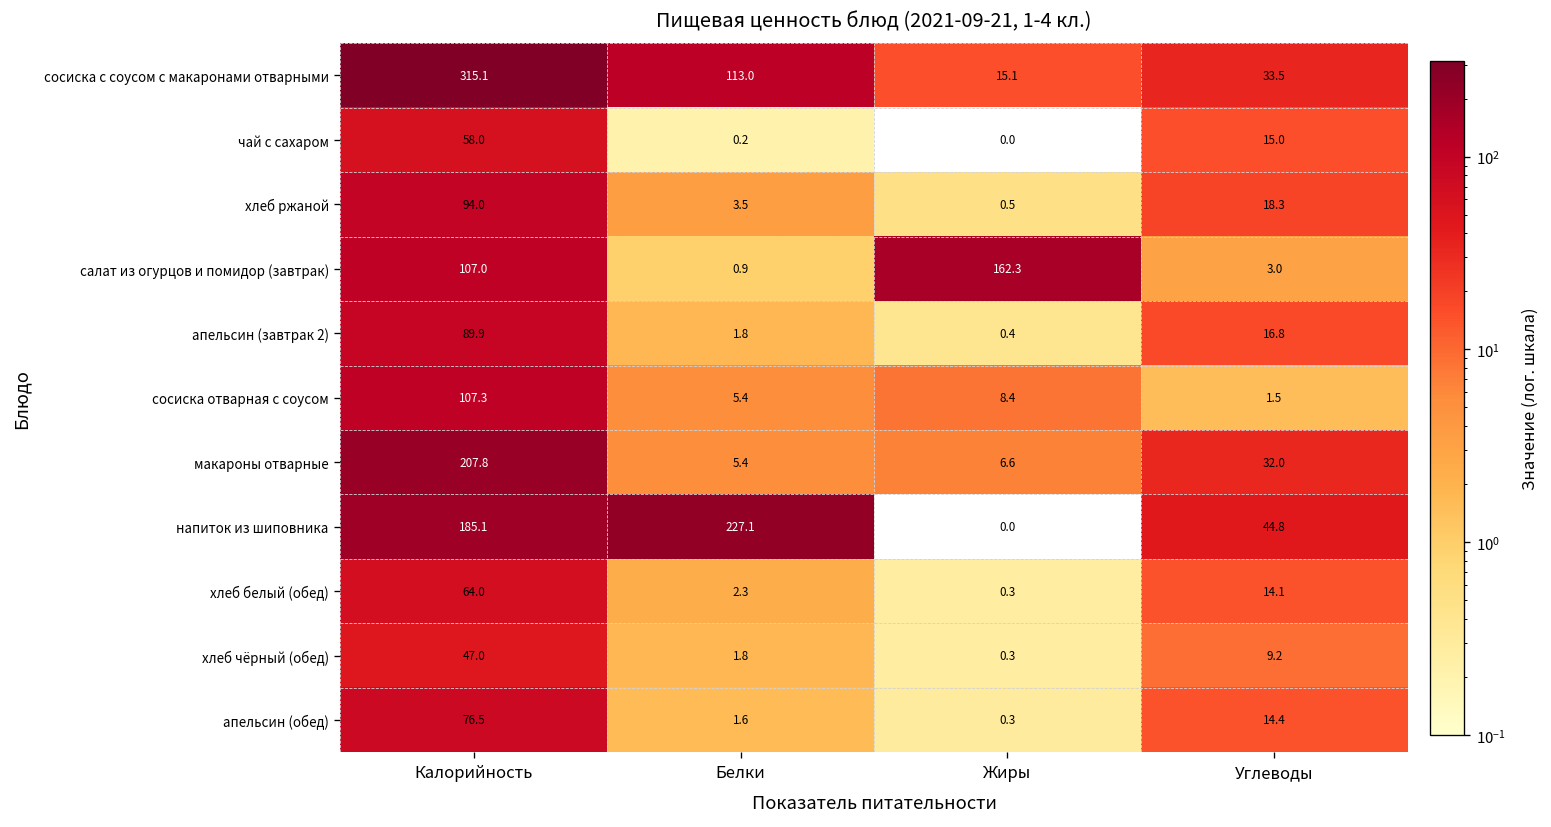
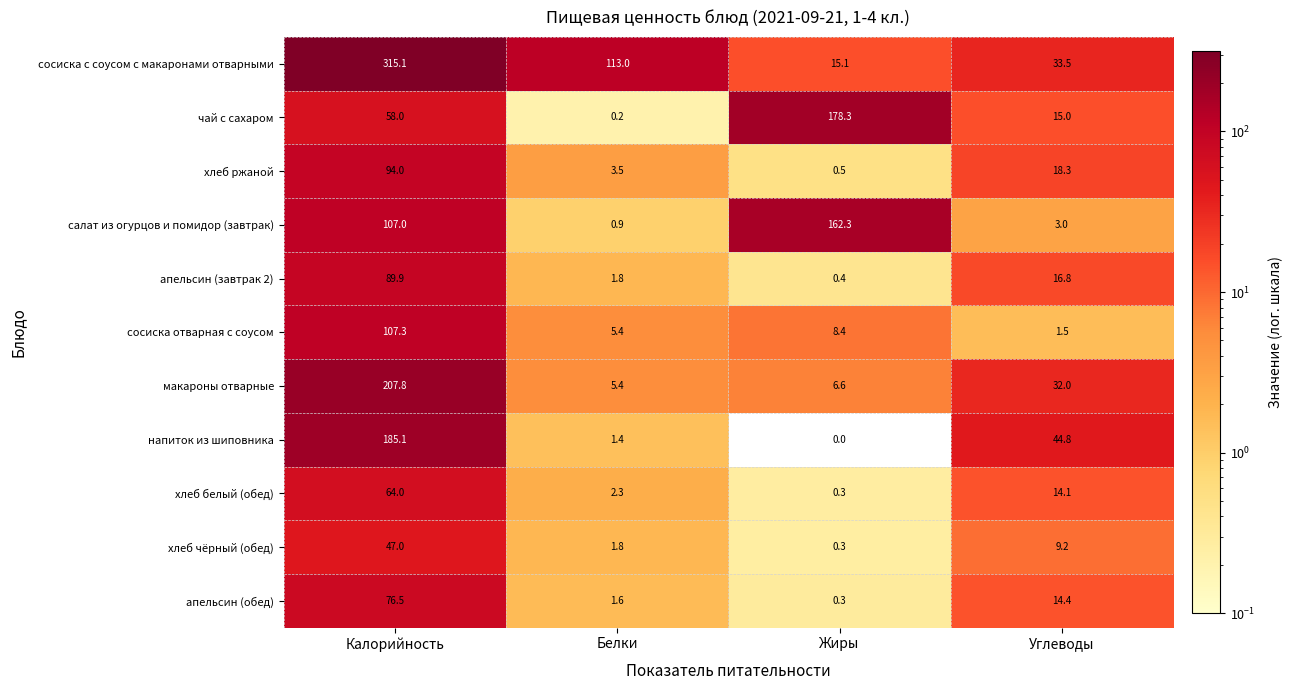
  {
    "сосиска с соусом с макаронами отварными": {
      "Калорийность": 315.1,
      "Белки": 113.0,
      "Жиры": 15.1,
      "Углеводы": 33.5
    },
    "чай с сахаром": {
      "Калорийность": 58.0,
      "Белки": 0.2,
-     "Жиры": 0.0,
+     "Жиры": 178.3,
      "Углеводы": 15.0
    },
    "хлеб ржаной": {
      "Калорийность": 94.0,
      "Белки": 3.5,
      "Жиры": 0.5,
      "Углеводы": 18.3
    },
    "салат из огурцов и помидор (завтрак)": {
      "Калорийность": 107.0,
      "Белки": 0.9,
      "Жиры": 162.3,
      "Углеводы": 3.0
    },
    "апельсин (завтрак 2)": {
      "Калорийность": 89.9,
      "Белки": 1.8,
      "Жиры": 0.4,
      "Углеводы": 16.8
    },
    "сосиска отварная с соусом": {
      "Калорийность": 107.3,
      "Белки": 5.4,
      "Жиры": 8.4,
      "Углеводы": 1.5
    },
    "макароны отварные": {
      "Калорийность": 207.8,
      "Белки": 5.4,
      "Жиры": 6.6,
      "Углеводы": 32.0
    },
    "напиток из шиповника": {
      "Калорийность": 185.1,
-     "Белки": 227.1,
+     "Белки": 1.4,
      "Жиры": 0.0,
      "Углеводы": 44.8
    },
    "хлеб белый (обед)": {
      "Калорийность": 64.0,
      "Белки": 2.3,
      "Жиры": 0.3,
      "Углеводы": 14.1
    },
    "хлеб чёрный (обед)": {
      "Калорийность": 47.0,
      "Белки": 1.8,
      "Жиры": 0.3,
      "Углеводы": 9.2
    },
    "апельсин (обед)": {
      "Калорийность": 76.5,
      "Белки": 1.6,
      "Жиры": 0.3,
      "Углеводы": 14.4
    }
  }
